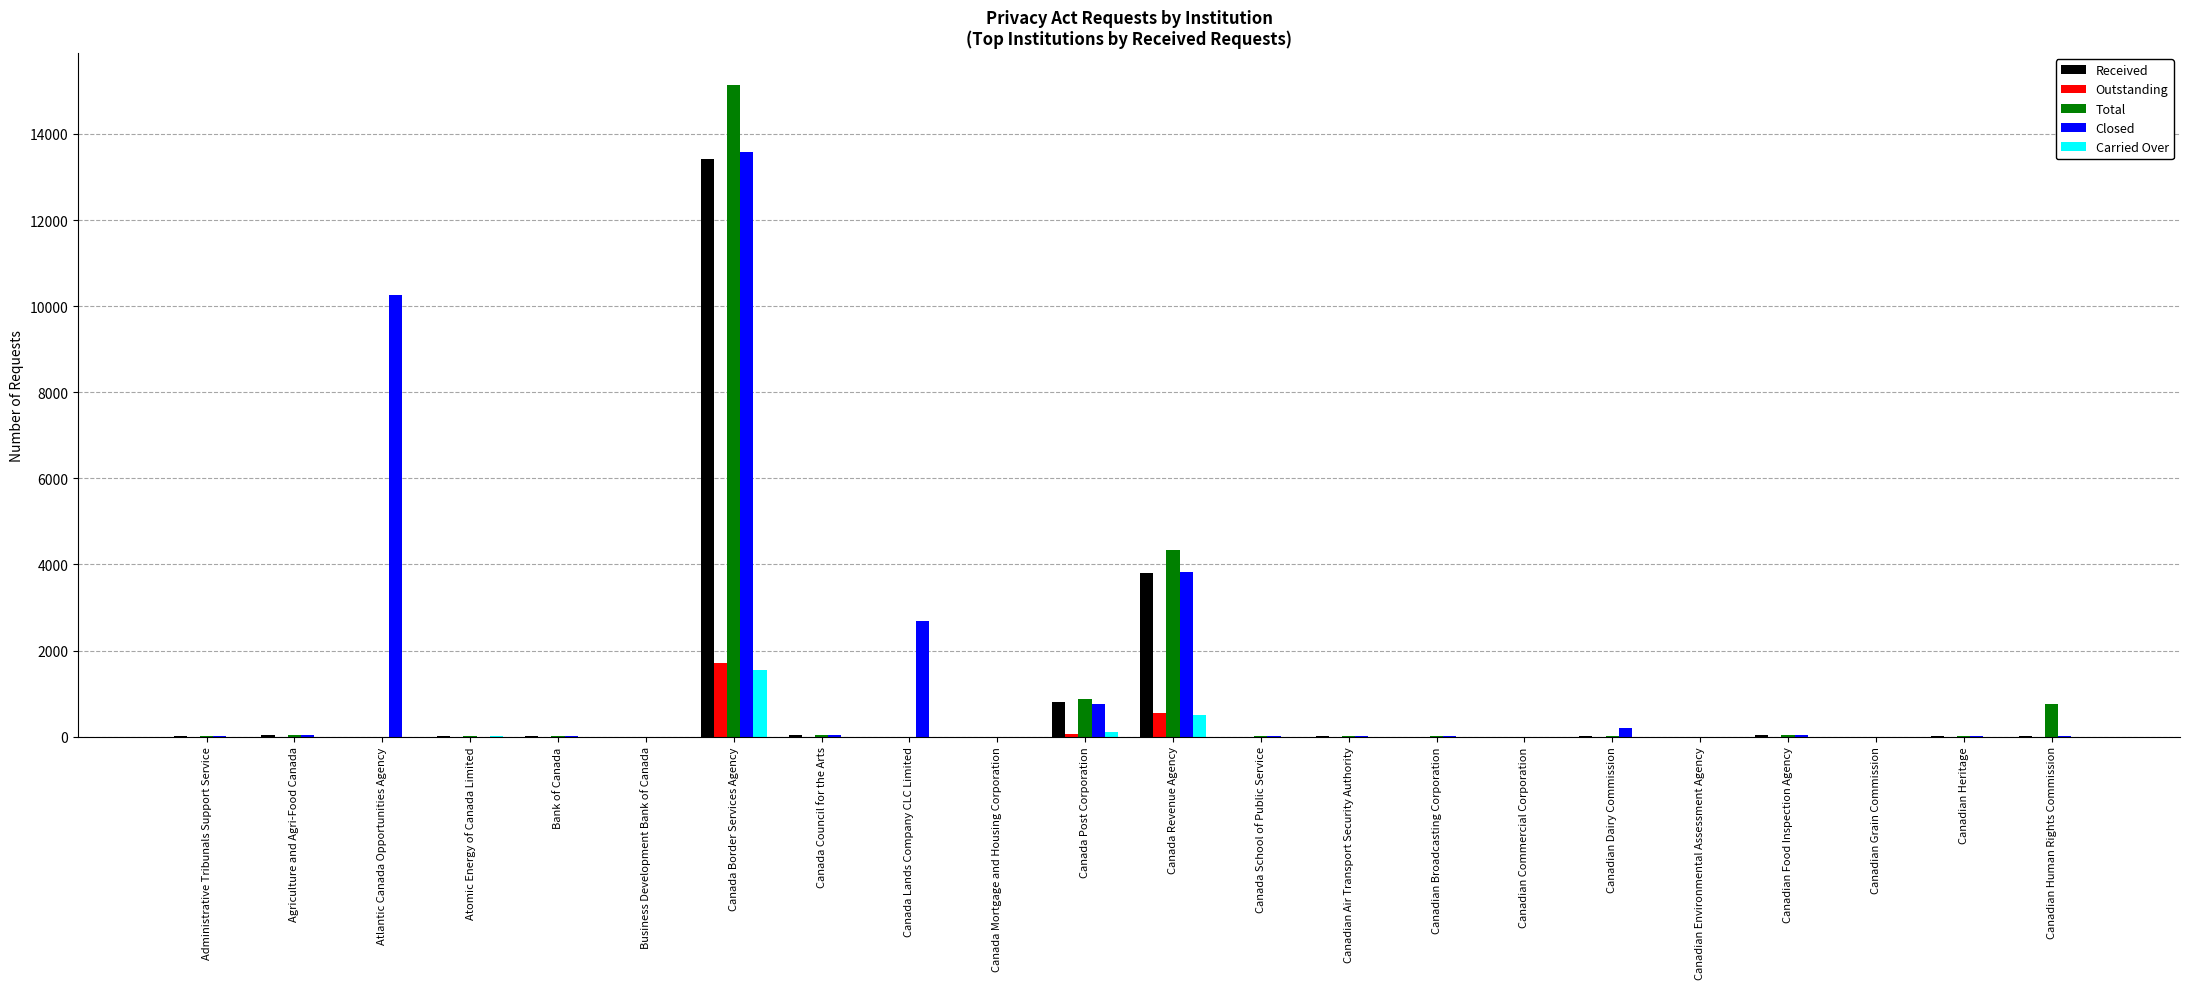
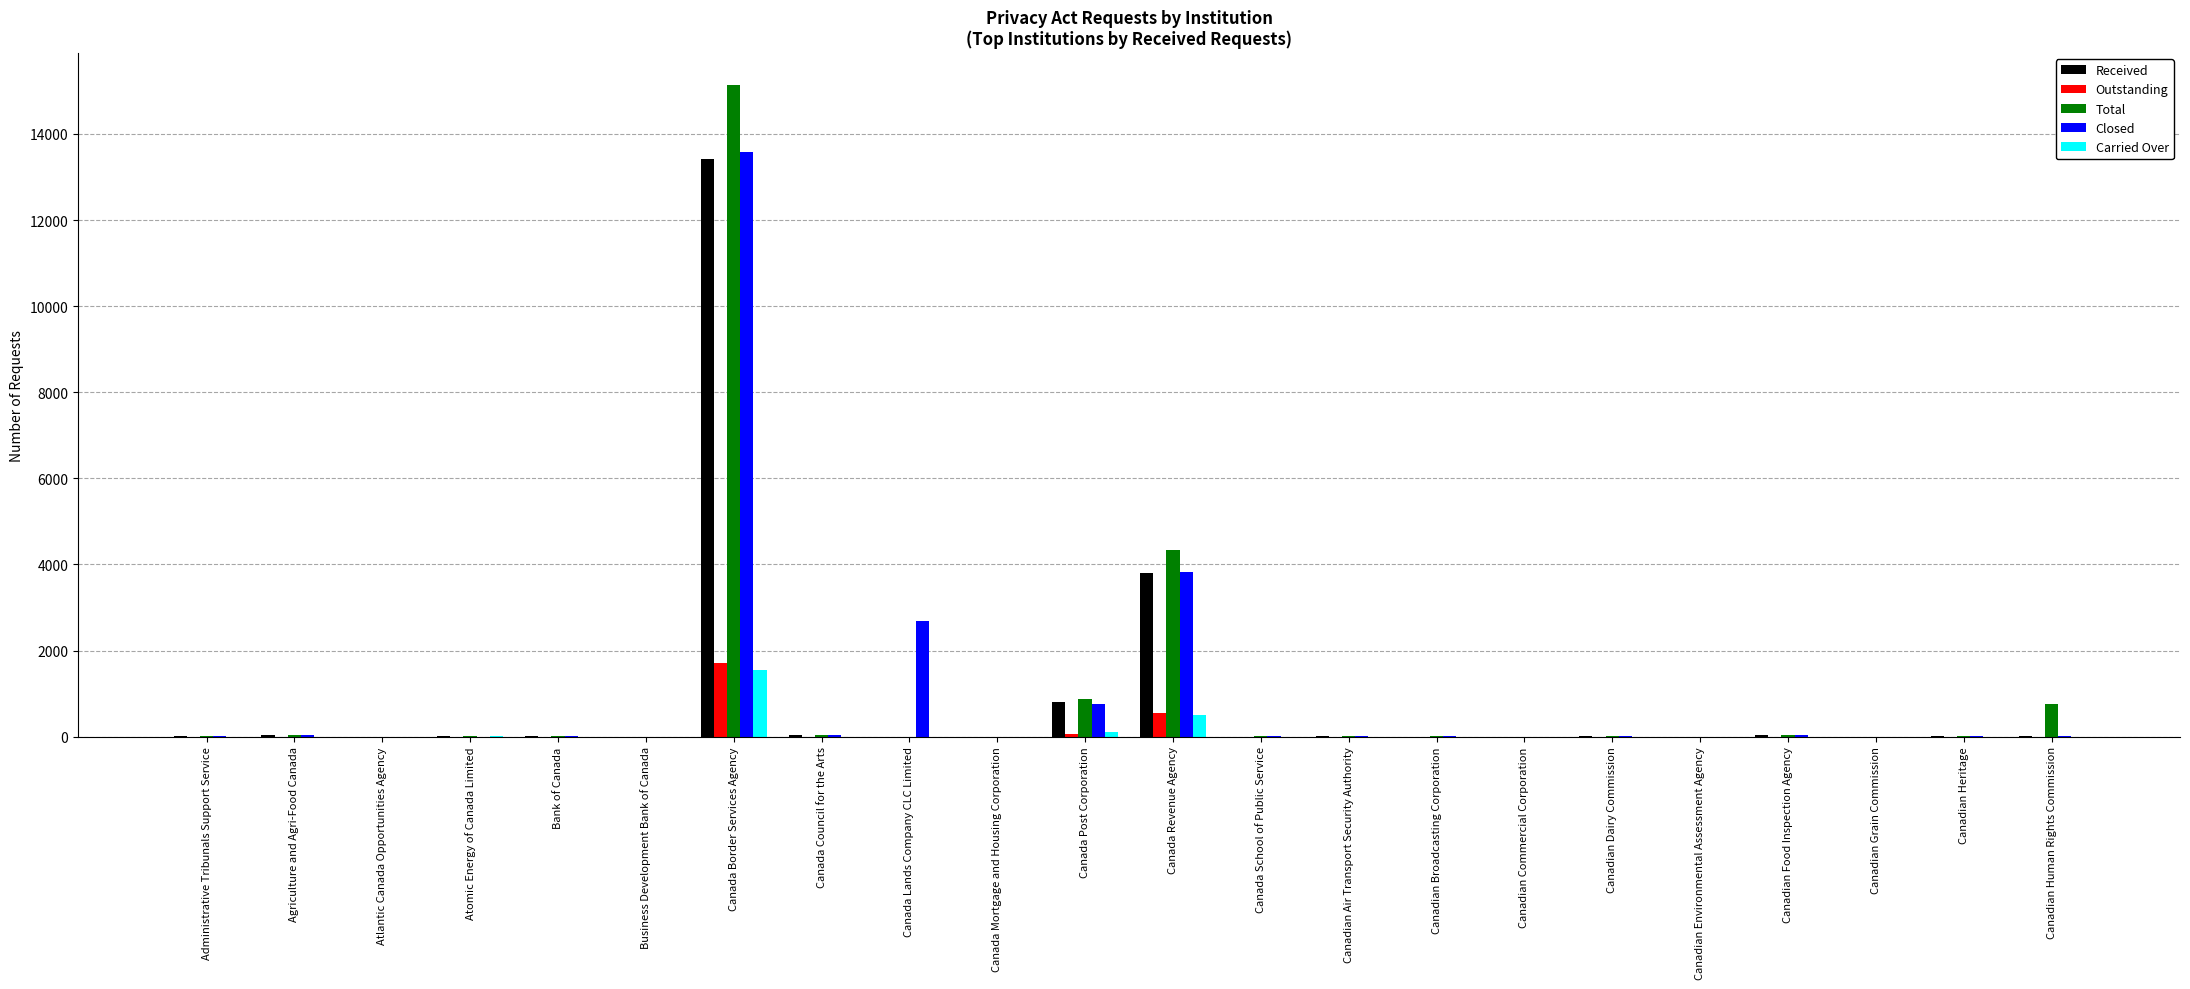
  {
    "Received": {
      "Canada Border Services Agency": 13400,
      "Canada Post Corporation": 800,
      "Canada Revenue Agency": 3800
    },
    "Outstanding": {
      "Business Development Bank of Canada": 0,
      "Canada Border Services Agency": 1700,
      "Canada Lands Company CLC Limited": 0,
      "Canada Mortgage and Housing Corporation": 0,
      "Canada Revenue Agency": 500,
      "Canadian Air Transport Security Authority": 0,
      "Canadian Commercial Corporation": 0,
      "Canadian Dairy Commission": 0,
      "Canadian Environmental Assessment Agency": 0,
      "Canadian Grain Commission": 0
    },
    "Total": {
      "Canada Border Services Agency": 15100,
      "Canada Post Corporation": 900,
      "Canada Revenue Agency": 4300,
      "Canadian Human Rights Commission": 800
    },
    "Closed": {
-     "Atlantic Canada Opportunities Agency": 10300,
+     "Atlantic Canada Opportunities Agency": 0,
      "Canada Border Services Agency": 13600,
      "Canada Lands Company CLC Limited": 2700,
      "Canada Post Corporation": 800,
      "Canada Revenue Agency": 3800,
-     "Canadian Dairy Commission": 200
+     "Canadian Dairy Commission": 0
    },
    "Carried Over": {
      "Atlantic Canada Opportunities Agency": 0,
      "Business Development Bank of Canada": 0,
      "Canada Border Services Agency": 1600,
      "Canada Lands Company CLC Limited": 0,
      "Canada Mortgage and Housing Corporation": 0,
      "Canada Post Corporation": 100,
      "Canada Revenue Agency": 500,
      "Canada School of Public Service": 0,
      "Canadian Broadcasting Corporation": 0,
      "Canadian Commercial Corporation": 0,
      "Canadian Dairy Commission": 0,
      "Canadian Environmental Assessment Agency": 0,
      "Canadian Grain Commission": 0,
      "Canadian Human Rights Commission": 0
    }
  }
